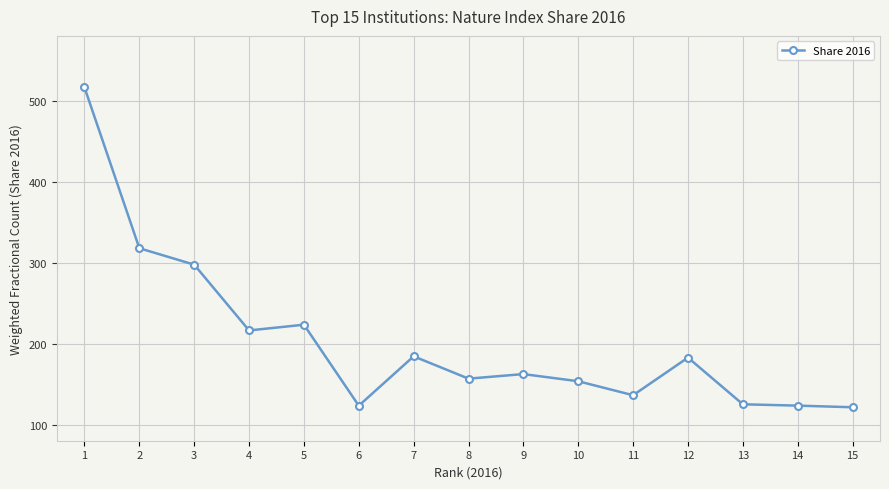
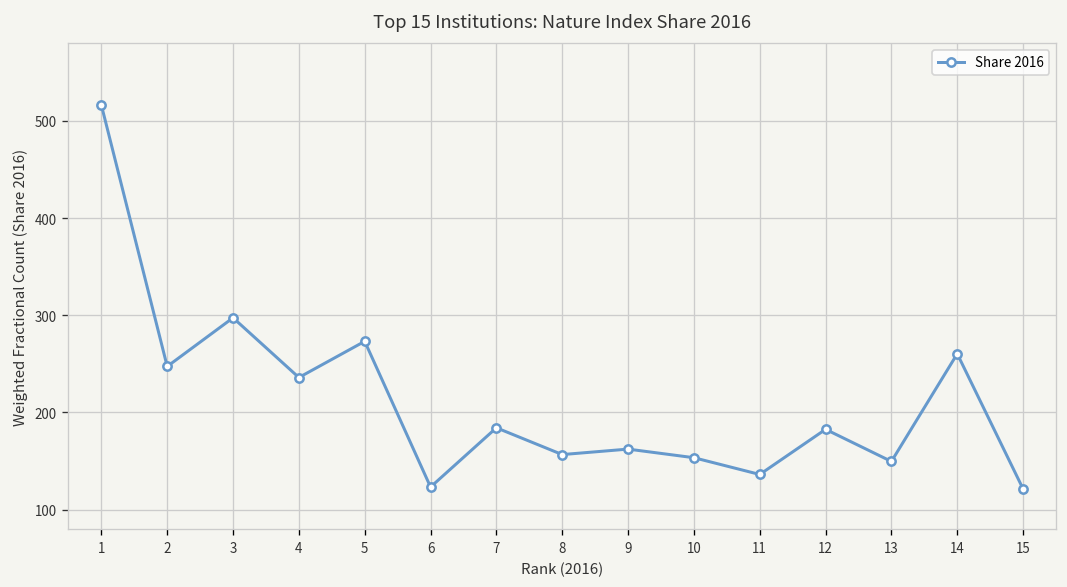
  {
    "1": 520,
-   "2": 320,
+   "2": 250,
    "3": 300,
-   "4": 220,
-   "5": 220,
+   "4": 240,
+   "5": 270,
    "6": 120,
    "7": 180,
    "8": 160,
    "9": 160,
    "10": 150,
    "11": 140,
    "12": 180,
-   "13": 120,
-   "14": 120,
+   "13": 150,
+   "14": 260,
    "15": 120
  }
